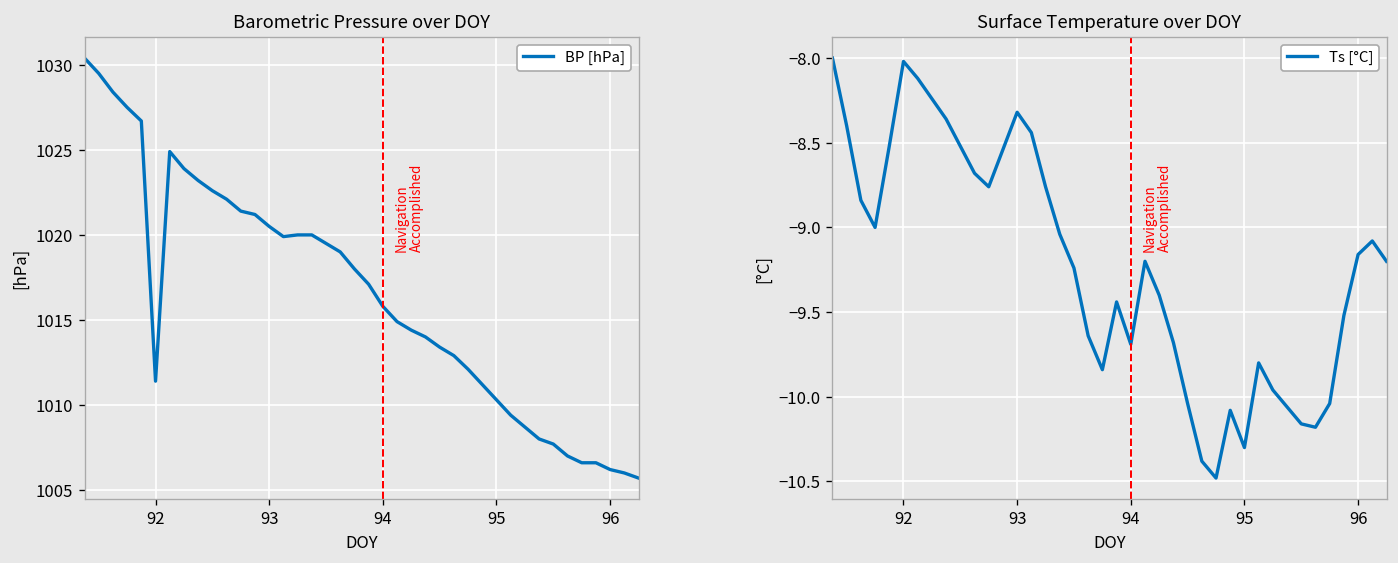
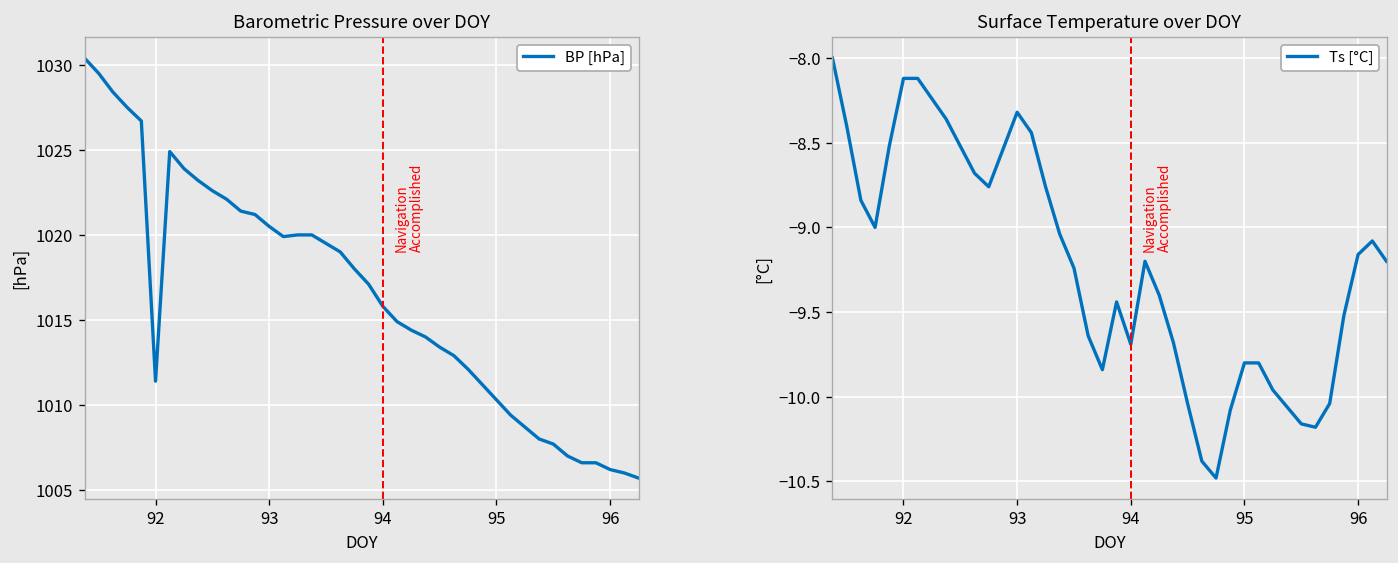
  {
    "Barometric Pressure over DOY": {
      "92": 1011.4,
      "93": 1020.5,
      "94": 1015.8,
      "95": 1010.3,
      "96": 1006.2
    },
    "Surface Temperature over DOY": {
-     "92": -8.02,
+     "92": -8.12,
      "93": -8.32,
      "94": -9.69,
-     "95": -10.3,
+     "95": -9.8,
      "96": -9.16
    }
  }
